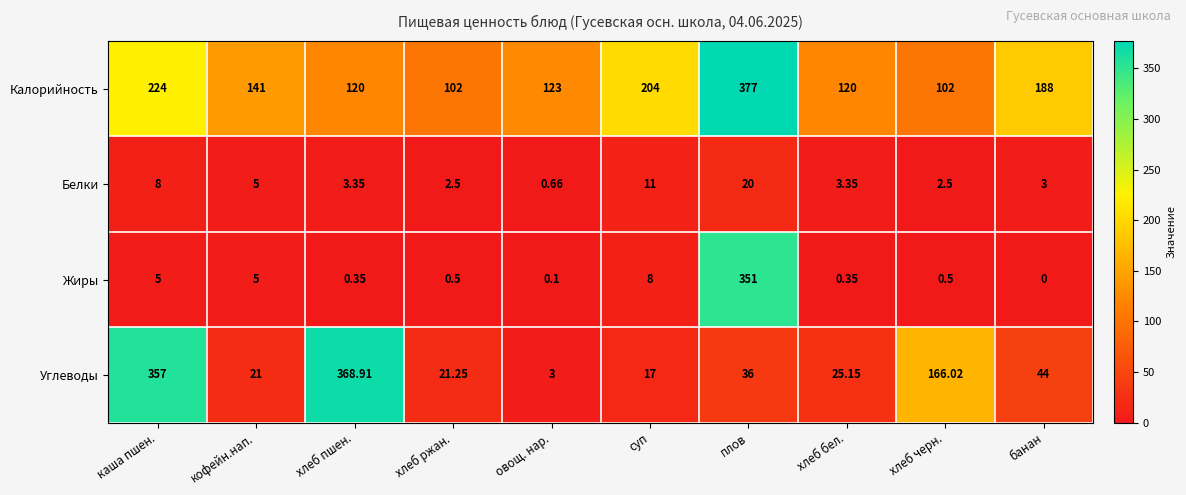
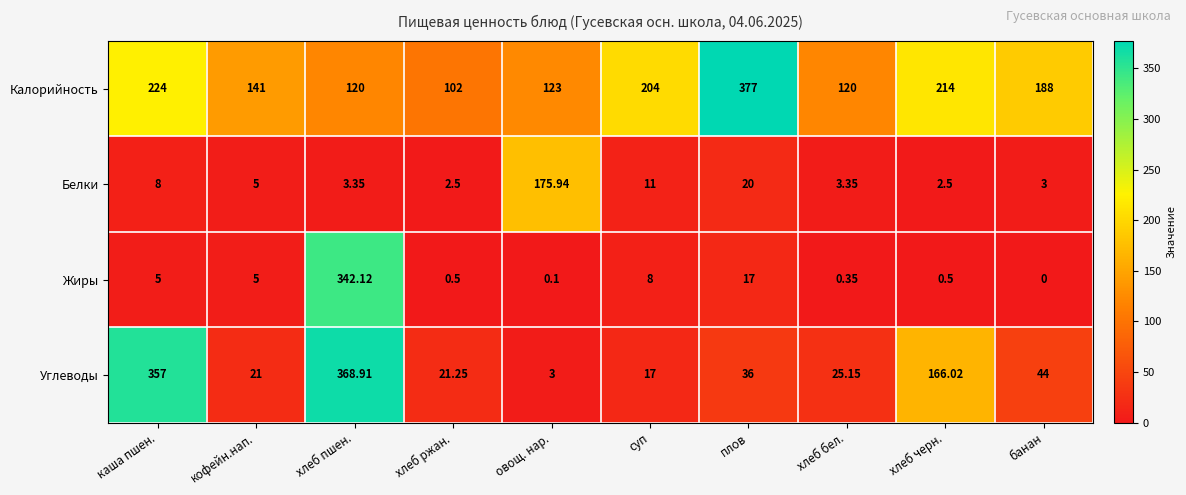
  {
    "Калорийность": {
      "каша пшен.": 224,
      "кофейн.нап.": 141,
      "хлеб пшен.": 120,
      "хлеб ржан.": 102,
      "овощ. нар.": 123,
      "суп": 204,
      "плов": 377,
      "хлеб бел.": 120,
-     "хлеб черн.": 102,
+     "хлеб черн.": 214,
      "банан": 188
    },
    "Белки": {
      "каша пшен.": 8,
      "кофейн.нап.": 5,
      "хлеб пшен.": 3.35,
      "хлеб ржан.": 2.5,
-     "овощ. нар.": 0.66,
+     "овощ. нар.": 175.94,
      "суп": 11,
      "плов": 20,
      "хлеб бел.": 3.35,
      "хлеб черн.": 2.5,
      "банан": 3
    },
    "Жиры": {
      "каша пшен.": 5,
      "кофейн.нап.": 5,
-     "хлеб пшен.": 0.35,
+     "хлеб пшен.": 342.12,
      "хлеб ржан.": 0.5,
      "овощ. нар.": 0.1,
      "суп": 8,
-     "плов": 351,
+     "плов": 17,
      "хлеб бел.": 0.35,
      "хлеб черн.": 0.5,
      "банан": 0
    },
    "Углеводы": {
      "каша пшен.": 357,
      "кофейн.нап.": 21,
      "хлеб пшен.": 368.91,
      "хлеб ржан.": 21.25,
      "овощ. нар.": 3,
      "суп": 17,
      "плов": 36,
      "хлеб бел.": 25.15,
      "хлеб черн.": 166.02,
      "банан": 44
    }
  }
